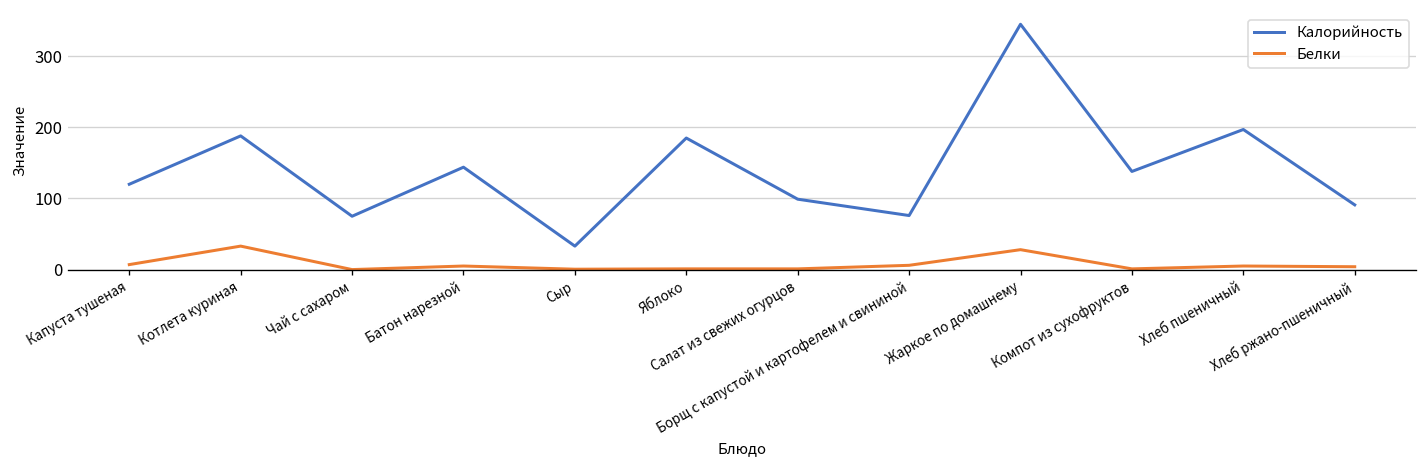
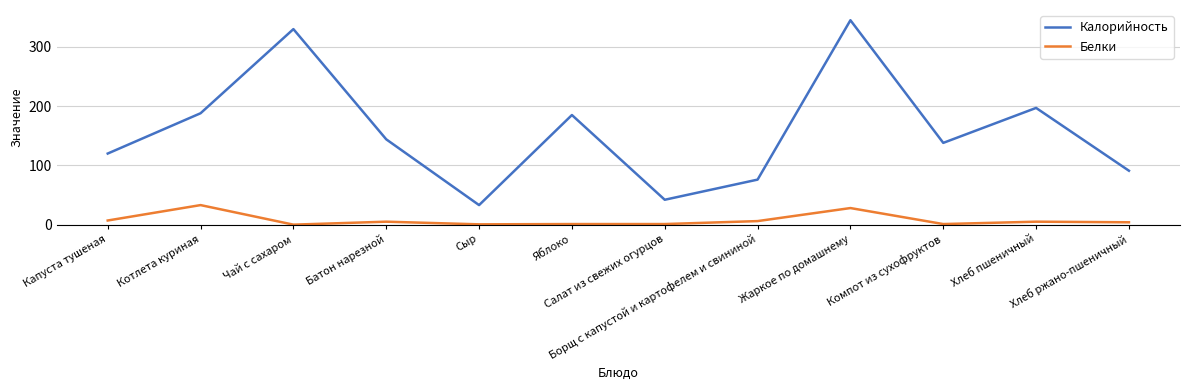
  {
    "Калорийность": {
      "Капуста тушеная": 120,
      "Котлета куриная": 190,
-     "Чай с сахаром": 80,
+     "Чай с сахаром": 330,
      "Батон нарезной": 140,
      "Сыр": 30,
      "Яблоко": 190,
-     "Салат из свежих огурцов": 100,
+     "Салат из свежих огурцов": 40,
      "Борщ с капустой и картофелем и свининой": 80,
      "Жаркое по домашнему": 350,
      "Компот из сухофруктов": 140,
      "Хлеб пшеничный": 200,
      "Хлеб ржано-пшеничный": 90
    },
    "Белки": {
      "Капуста тушеная": 10,
      "Котлета куриная": 30,
      "Чай с сахаром": 0,
      "Батон нарезной": 10,
      "Сыр": 0,
      "Яблоко": 0,
      "Салат из свежих огурцов": 0,
      "Борщ с капустой и картофелем и свининой": 10,
      "Жаркое по домашнему": 30,
      "Компот из сухофруктов": 0,
      "Хлеб пшеничный": 10,
      "Хлеб ржано-пшеничный": 0
    }
  }
